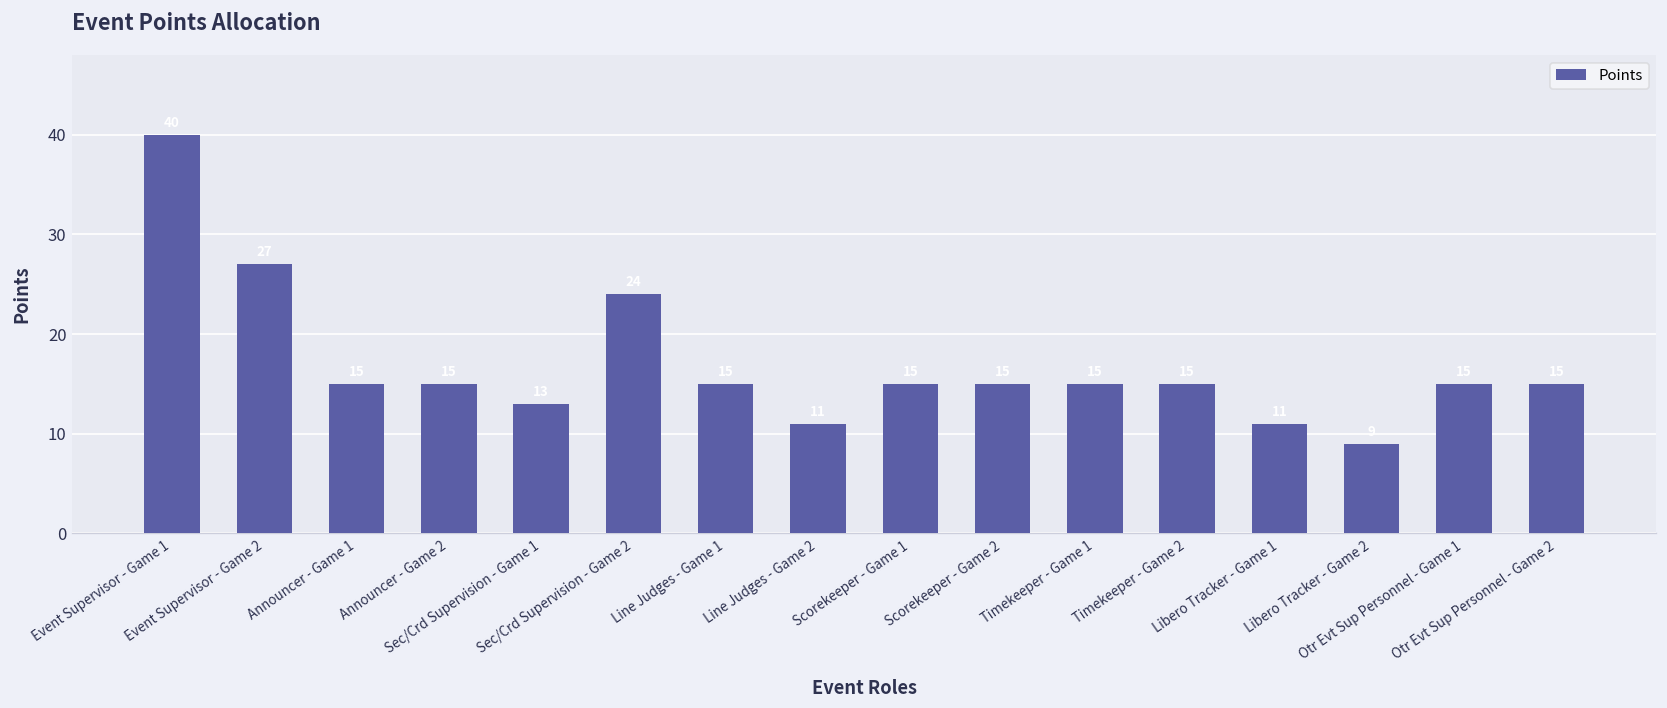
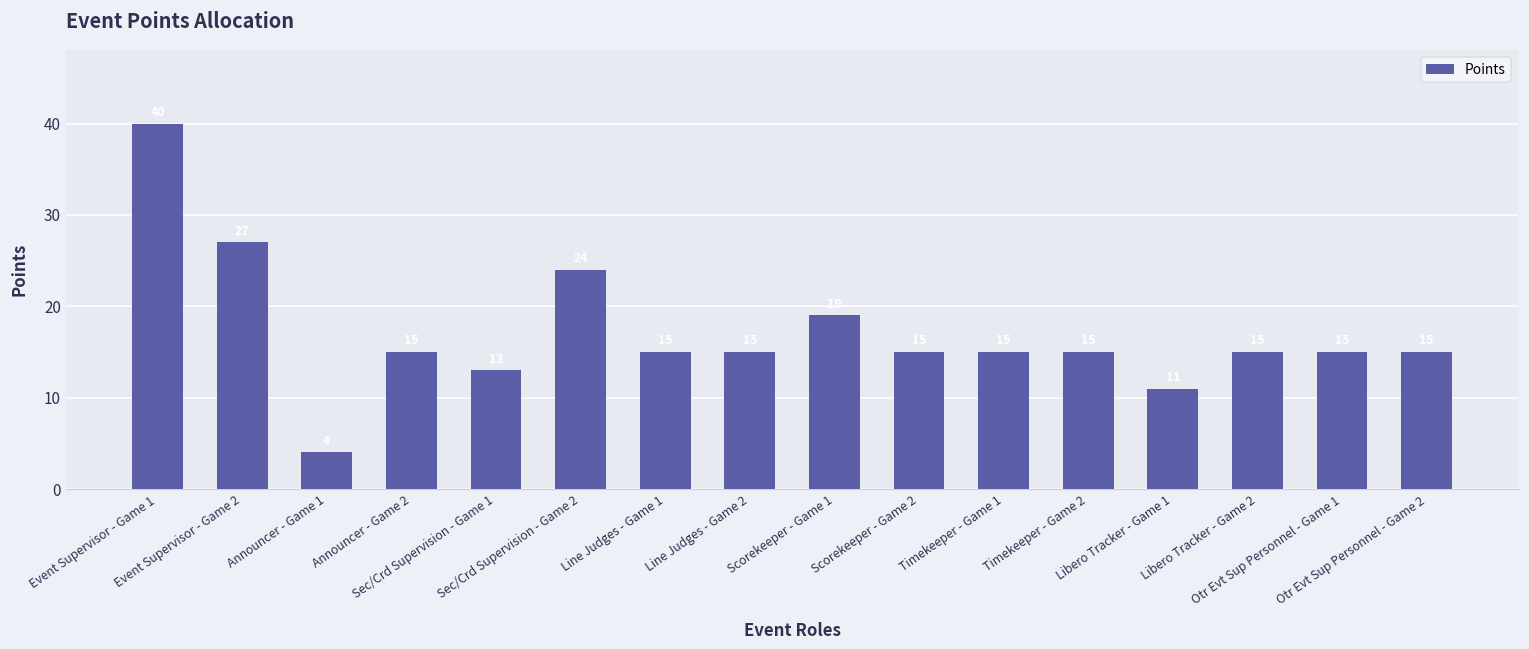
  {
    "Event Supervisor - Game 1": 40,
    "Event Supervisor - Game 2": 27,
-   "Announcer - Game 1": 15,
+   "Announcer - Game 1": 4,
    "Announcer - Game 2": 15,
    "Sec/Crd Supervision - Game 1": 13,
    "Sec/Crd Supervision - Game 2": 24,
    "Line Judges - Game 1": 15,
-   "Line Judges - Game 2": 11,
-   "Scorekeeper - Game 1": 15,
+   "Line Judges - Game 2": 15,
+   "Scorekeeper - Game 1": 19,
    "Scorekeeper - Game 2": 15,
    "Timekeeper - Game 1": 15,
    "Timekeeper - Game 2": 15,
    "Libero Tracker - Game 1": 11,
-   "Libero Tracker - Game 2": 9,
+   "Libero Tracker - Game 2": 15,
    "Otr Evt Sup Personnel - Game 1": 15,
    "Otr Evt Sup Personnel - Game 2": 15
  }
